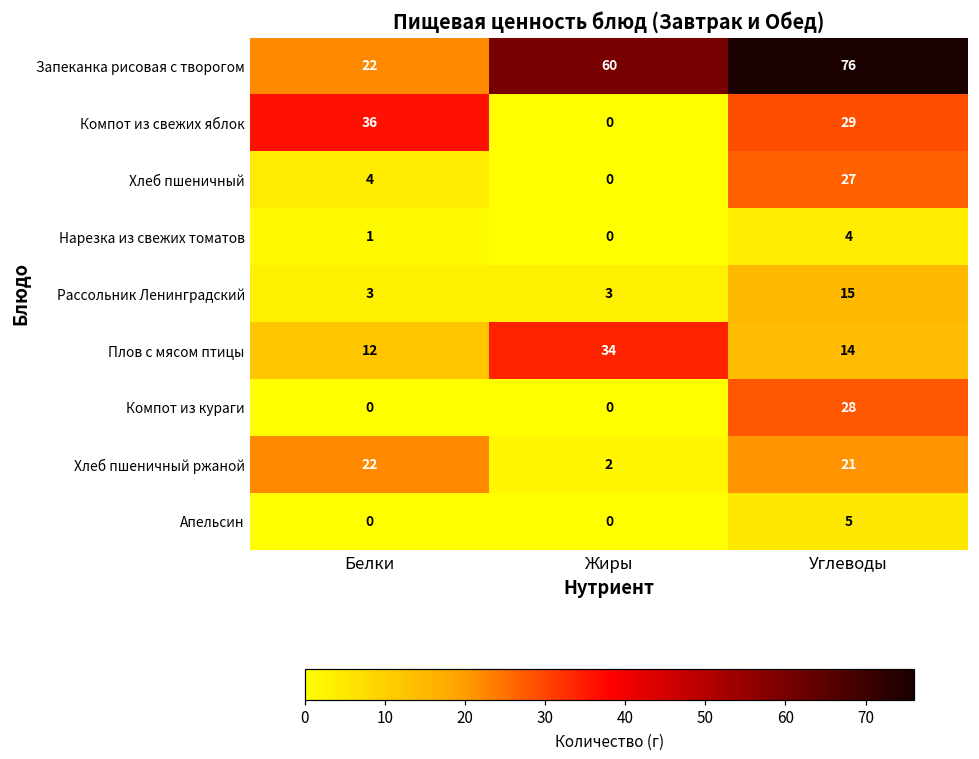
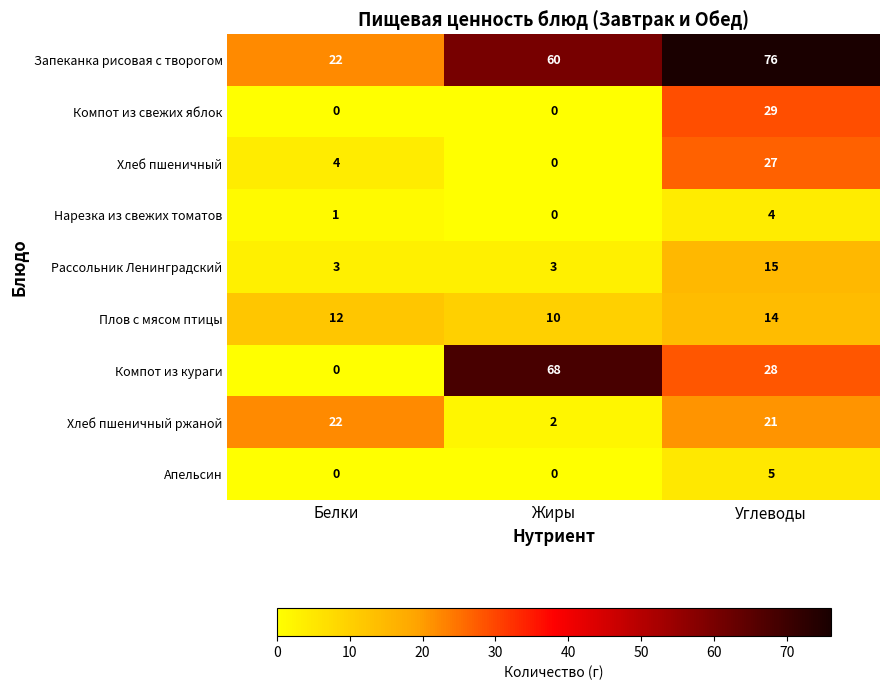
  {
    "Запеканка рисовая с творогом": {
      "Белки": 22,
      "Жиры": 60,
      "Углеводы": 76
    },
    "Компот из свежих яблок": {
-     "Белки": 36,
+     "Белки": 0,
      "Жиры": 0,
      "Углеводы": 29
    },
    "Хлеб пшеничный": {
      "Белки": 4,
      "Жиры": 0,
      "Углеводы": 27
    },
    "Нарезка из свежих томатов": {
      "Белки": 1,
      "Жиры": 0,
      "Углеводы": 4
    },
    "Рассольник Ленинградский": {
      "Белки": 3,
      "Жиры": 3,
      "Углеводы": 15
    },
    "Плов с мясом птицы": {
      "Белки": 12,
-     "Жиры": 34,
+     "Жиры": 10,
      "Углеводы": 14
    },
    "Компот из кураги": {
      "Белки": 0,
-     "Жиры": 0,
+     "Жиры": 68,
      "Углеводы": 28
    },
    "Хлеб пшеничный ржаной": {
      "Белки": 22,
      "Жиры": 2,
      "Углеводы": 21
    },
    "Апельсин": {
      "Белки": 0,
      "Жиры": 0,
      "Углеводы": 5
    }
  }
